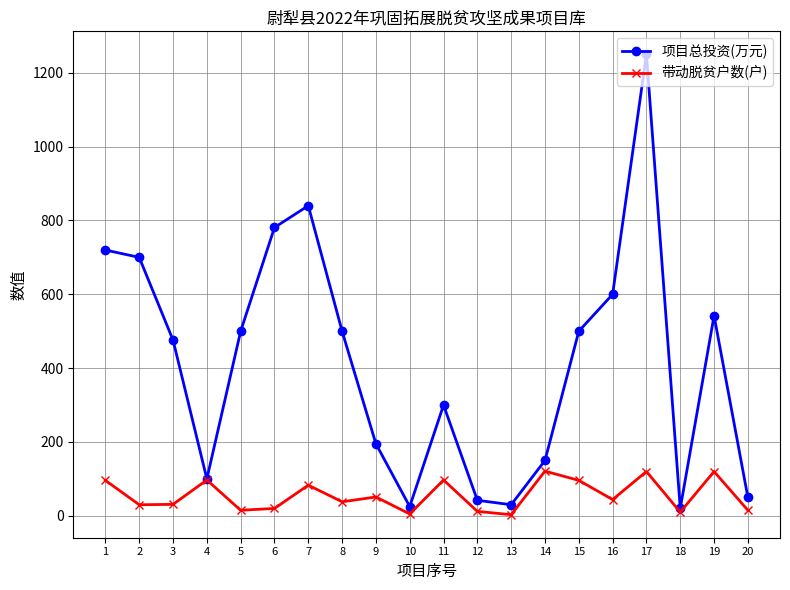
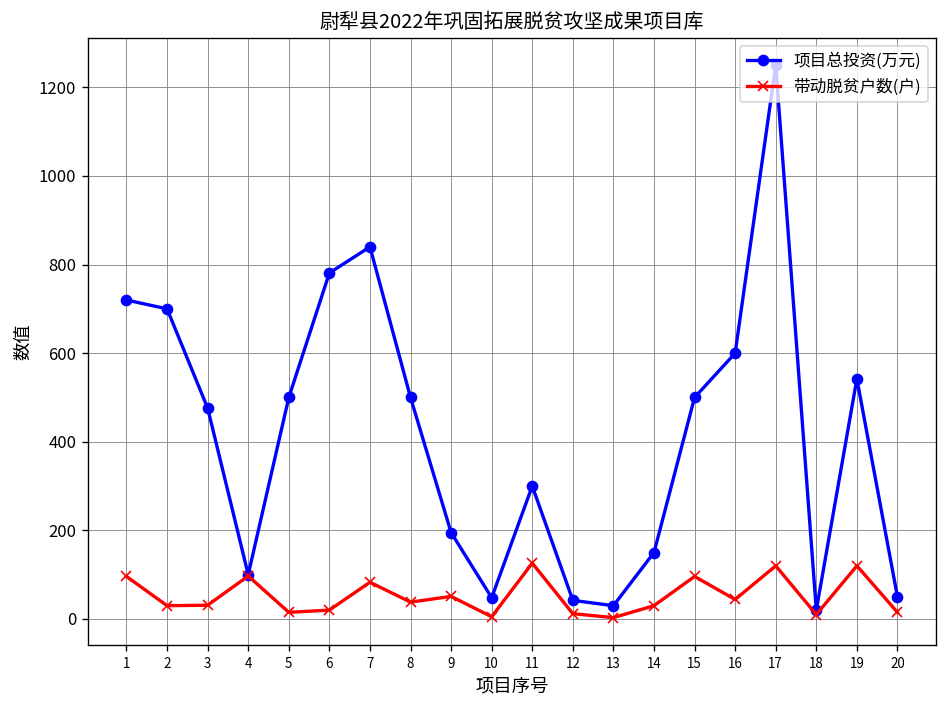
  {
    "项目总投资(万元)": {
      "1": 720,
      "2": 700,
      "3": 480,
      "5": 500,
      "6": 780,
      "7": 840,
      "8": 500,
      "9": 200,
-     "10": 30,
+     "10": 50,
      "11": 300,
      "12": 40,
      "13": 30,
      "14": 150,
      "15": 500,
      "16": 600,
      "18": 20,
      "19": 540,
      "20": 50
    },
    "带动脱贫户数(户)": {
      "1": 100,
      "2": 30,
      "3": 30,
      "5": 20,
      "6": 20,
      "7": 80,
      "8": 40,
      "9": 50,
      "10": 10,
-     "11": 100,
+     "11": 130,
      "12": 10,
      "13": 0,
-     "14": 120,
+     "14": 30,
      "15": 100,
      "16": 40,
      "17": 120,
      "18": 10,
      "19": 120,
      "20": 20
    }
  }
